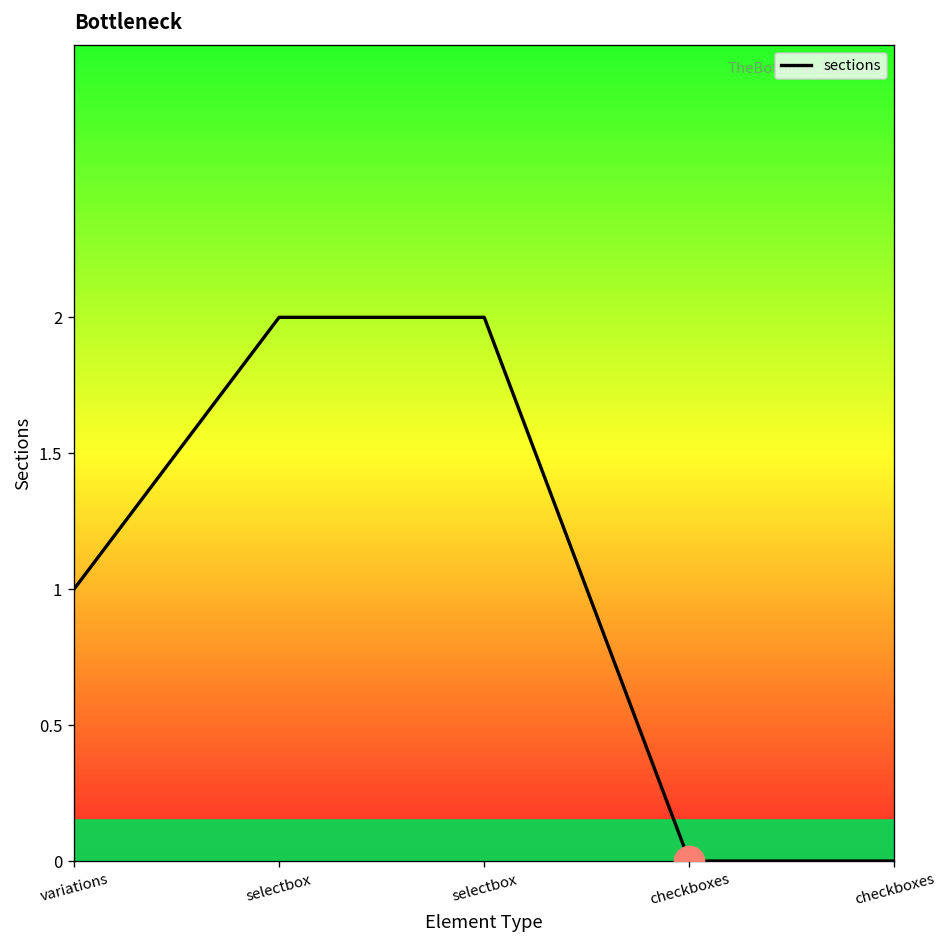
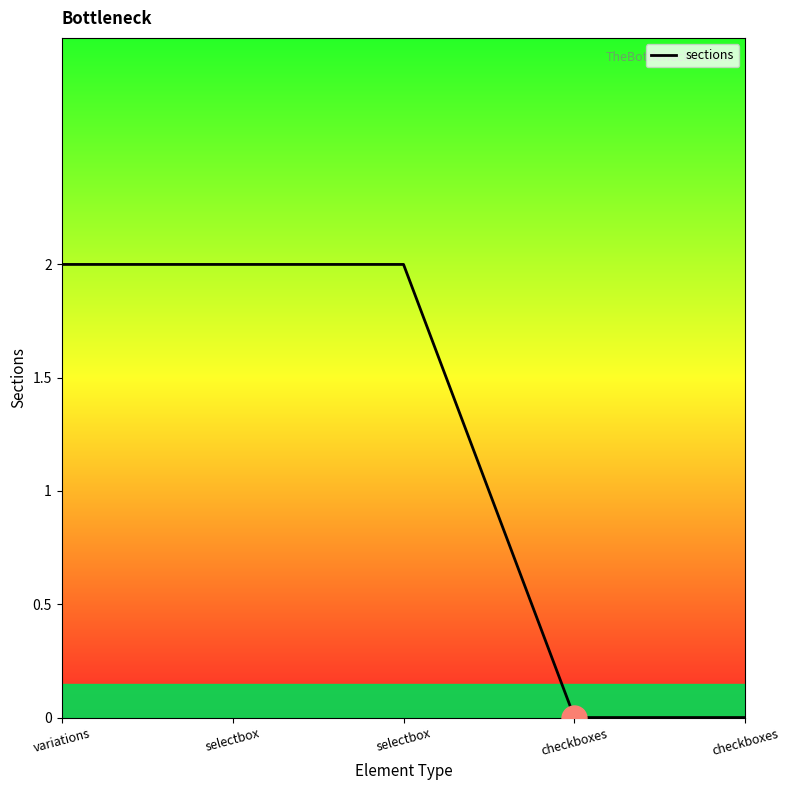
  {
    "sections": {
-     "variations": 1
+     "variations": 2
    }
  }
